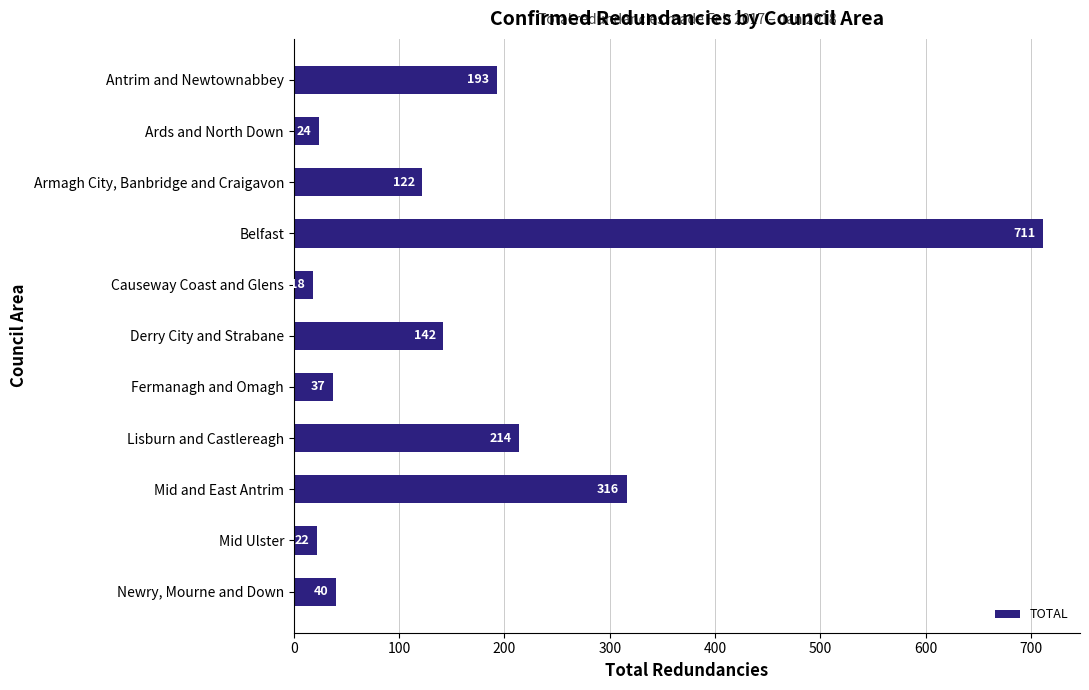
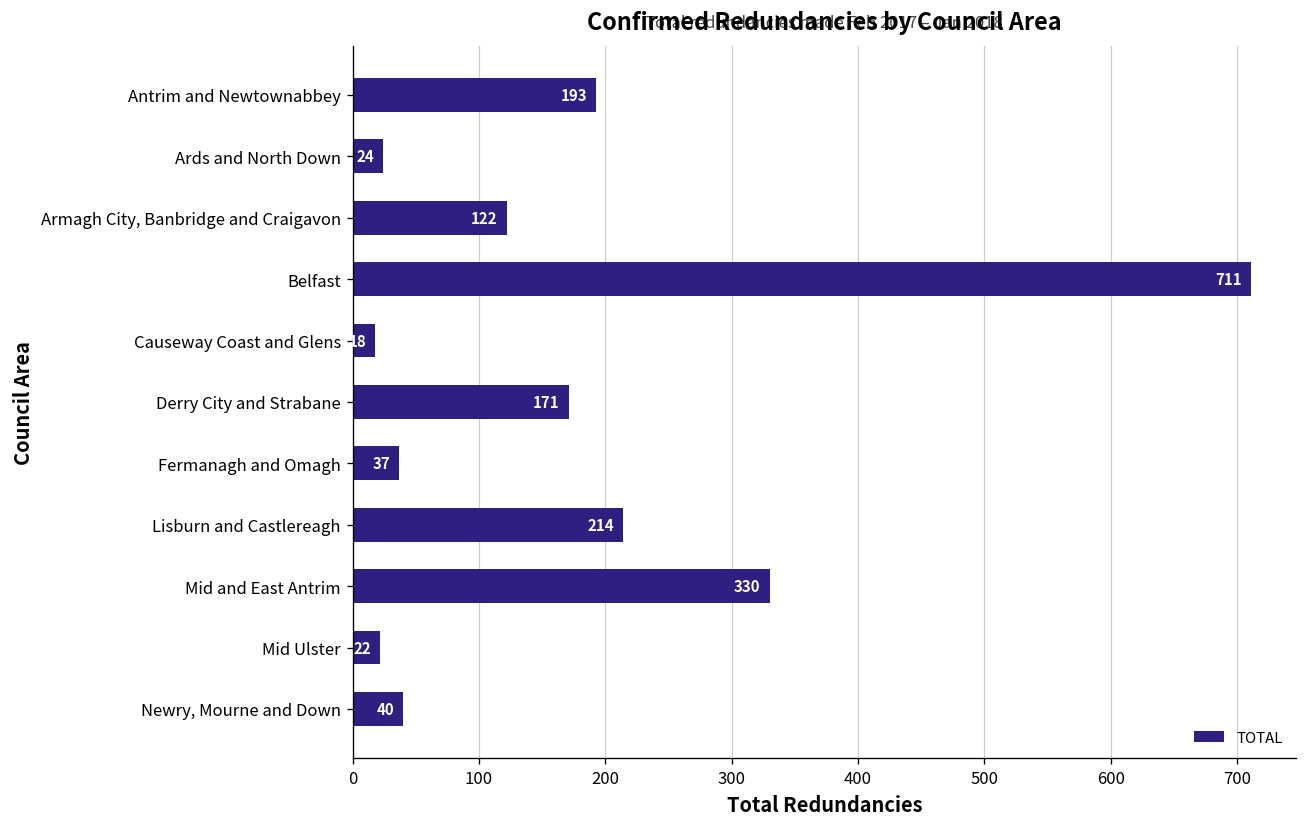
  {
    "Antrim and Newtownabbey": 193,
    "Ards and North Down": 24,
    "Armagh City, Banbridge and Craigavon": 122,
    "Belfast": 711,
    "Causeway Coast and Glens": 18,
-   "Derry City and Strabane": 142,
+   "Derry City and Strabane": 171,
    "Fermanagh and Omagh": 37,
    "Lisburn and Castlereagh": 214,
-   "Mid and East Antrim": 316,
+   "Mid and East Antrim": 330,
    "Mid Ulster": 22,
    "Newry, Mourne and Down": 40
  }
